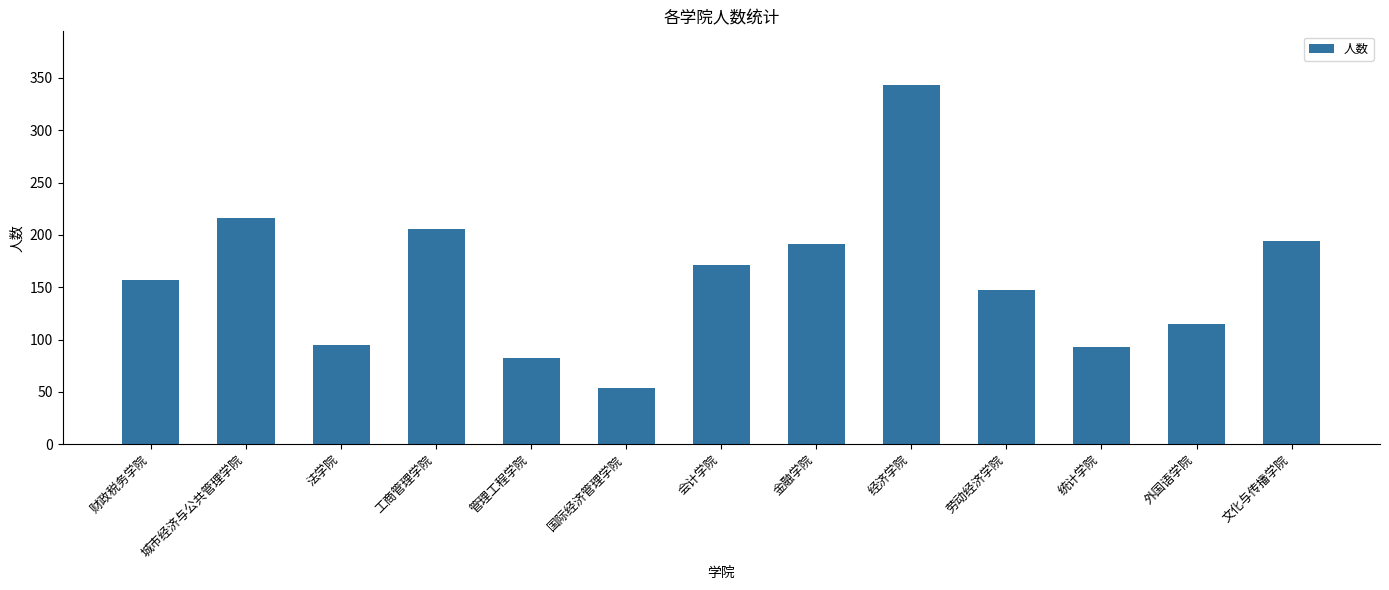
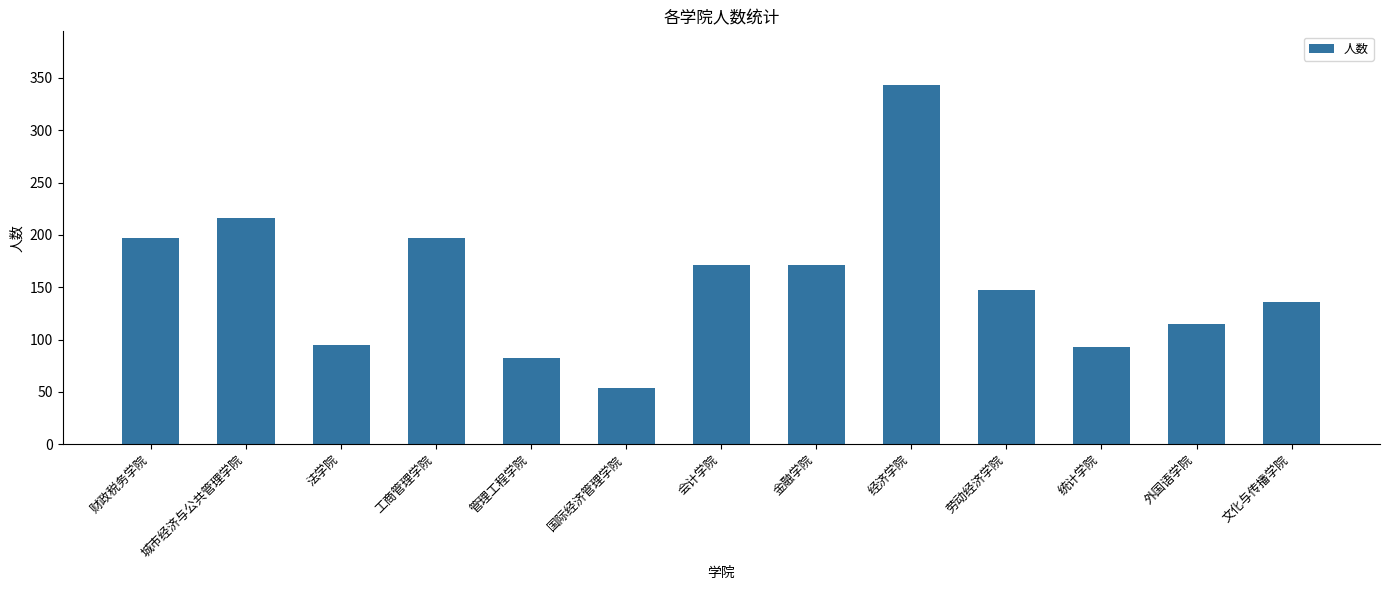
  {
-   "财政税务学院": 157,
+   "财政税务学院": 197,
    "城市经济与公共管理学院": 216,
    "法学院": 95,
-   "工商管理学院": 206,
+   "工商管理学院": 197,
    "管理工程学院": 82,
    "国际经济管理学院": 54,
    "会计学院": 171,
-   "金融学院": 191,
+   "金融学院": 171,
    "经济学院": 343,
    "劳动经济学院": 147,
    "统计学院": 93,
    "外国语学院": 115,
-   "文化与传播学院": 194
+   "文化与传播学院": 136
  }
